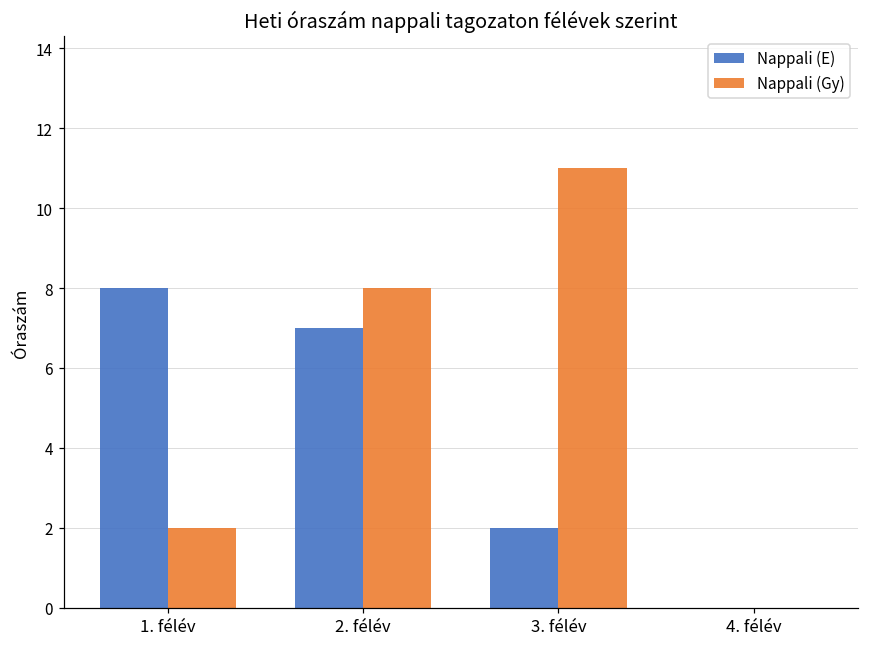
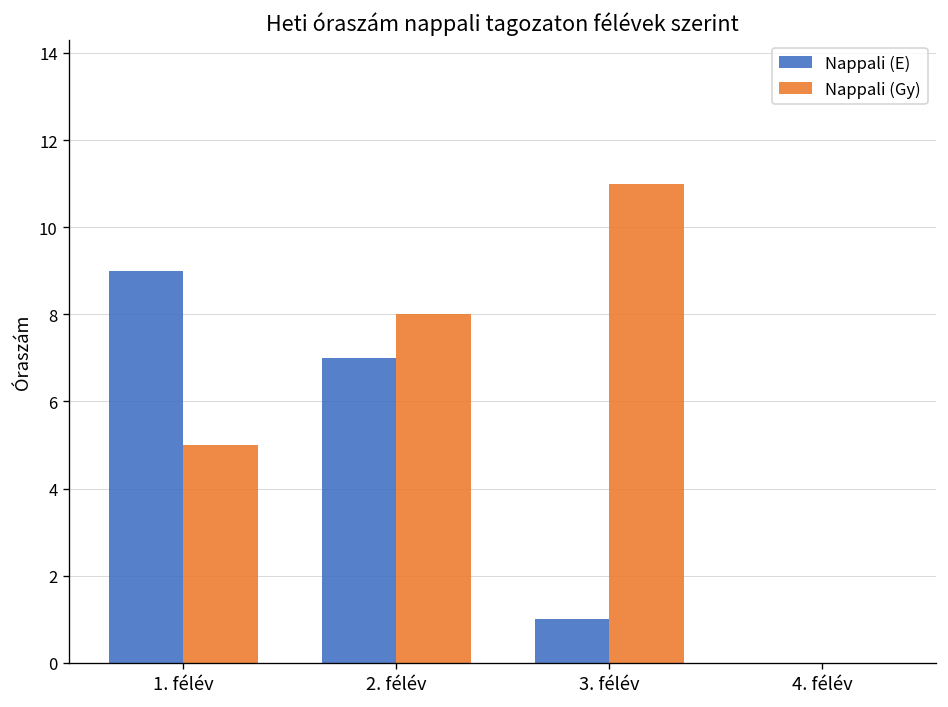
  {
    "Nappali (E)": {
-     "1. félév": 8,
+     "1. félév": 9,
      "2. félév": 7,
-     "3. félév": 2,
+     "3. félév": 1,
      "4. félév": 0
    },
    "Nappali (Gy)": {
-     "1. félév": 2,
+     "1. félév": 5,
      "2. félév": 8,
      "3. félév": 11,
      "4. félév": 0
    }
  }
